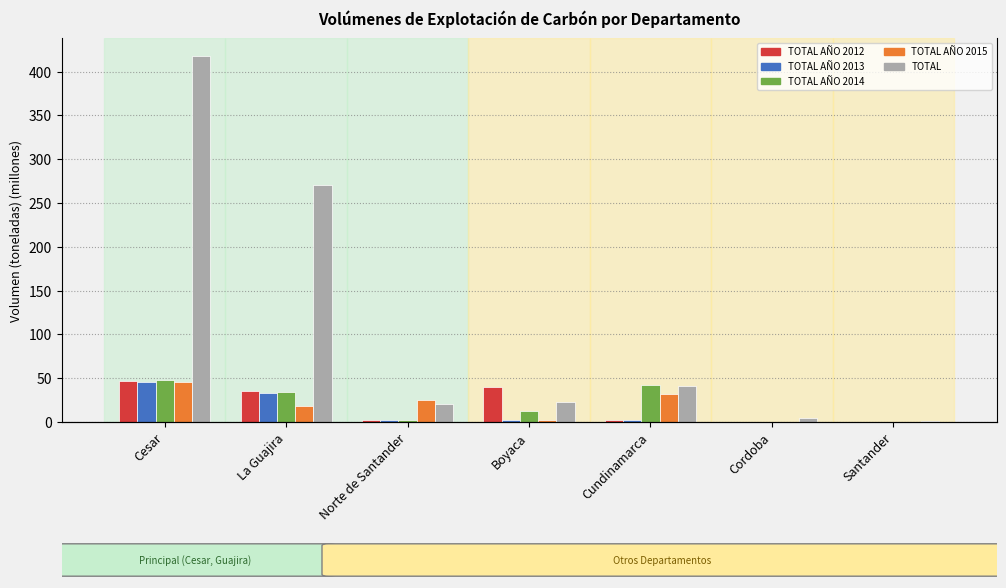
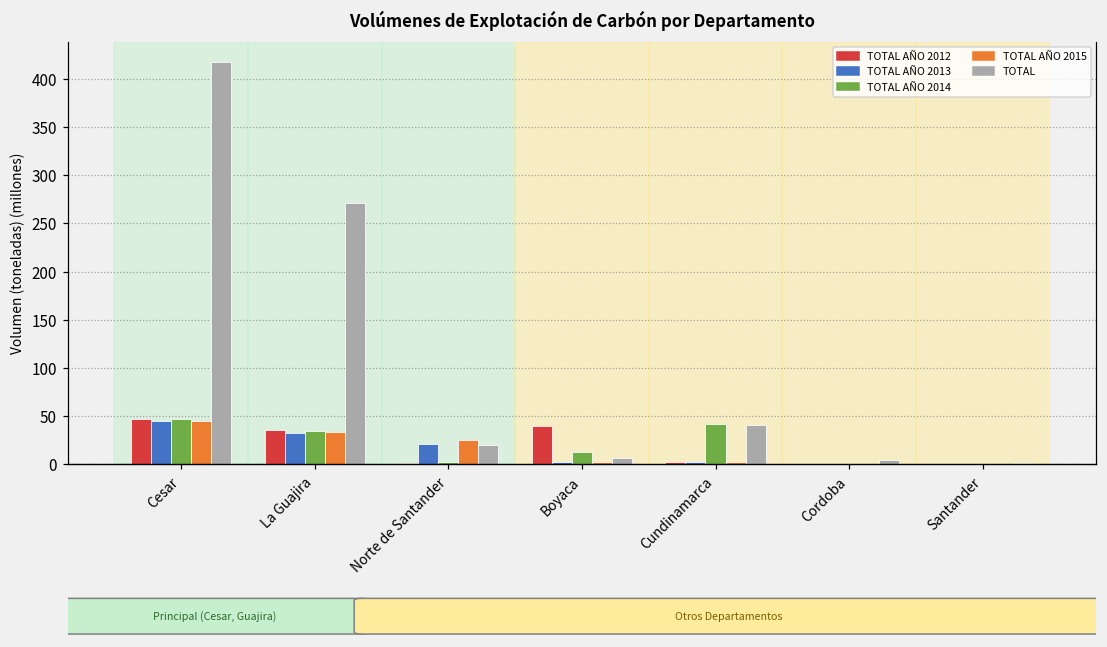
  {
    "TOTAL AÑO 2012": {
      "Cesar": 50,
      "La Guajira": 40,
      "Boyaca": 40
    },
    "TOTAL AÑO 2013": {
      "Cesar": 50,
      "La Guajira": 30,
-     "Norte de Santander": 0
+     "Norte de Santander": 20
    },
    "TOTAL AÑO 2014": {
      "Cesar": 50,
      "La Guajira": 30,
      "Boyaca": 10,
      "Cundinamarca": 40
    },
    "TOTAL AÑO 2015": {
      "Cesar": 50,
-     "La Guajira": 20,
+     "La Guajira": 30,
      "Norte de Santander": 30,
-     "Cundinamarca": 30
+     "Cundinamarca": 0
    },
    "TOTAL": {
      "Cesar": 420,
      "La Guajira": 270,
      "Norte de Santander": 20,
-     "Boyaca": 20,
+     "Boyaca": 10,
      "Cundinamarca": 40,
      "Cordoba": 0
    }
  }
